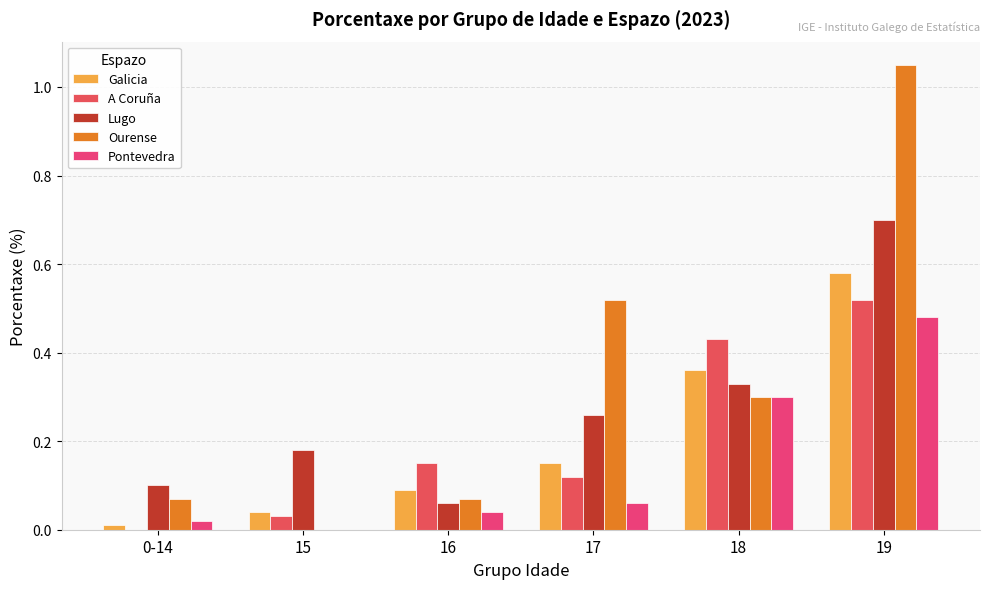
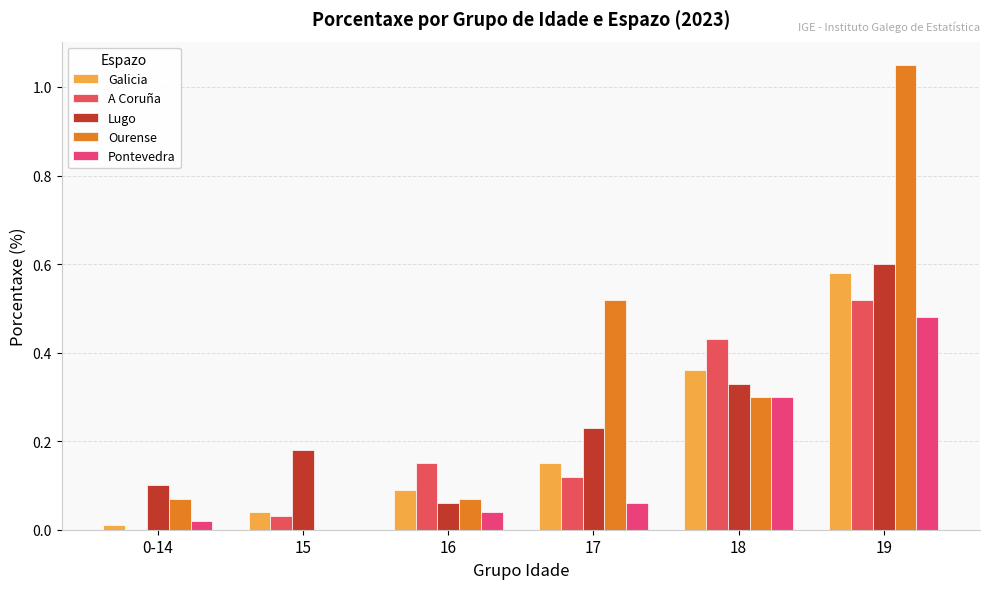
  {
    "Lugo": {
      "0-14": 0.10,
      "15": 0.18,
      "16": 0.06,
-     "17": 0.26,
+     "17": 0.23,
      "18": 0.33,
-     "19": 0.7
+     "19": 0.6
    }
  }
